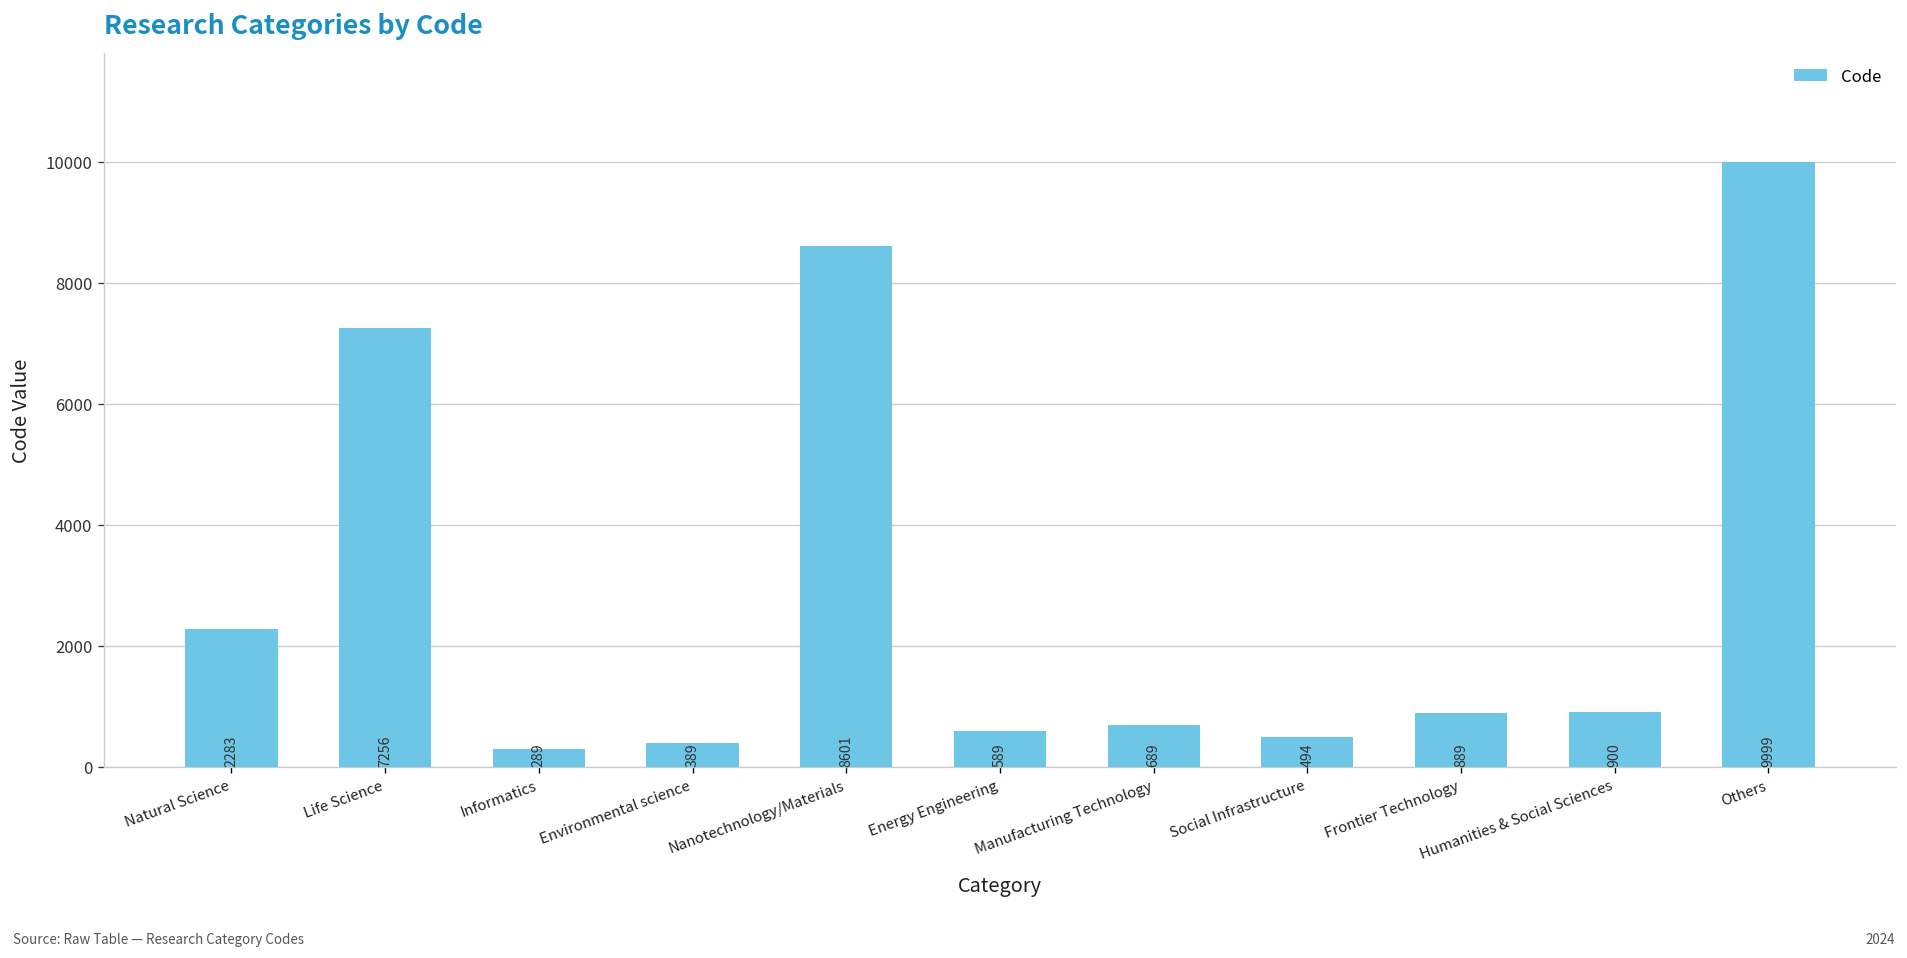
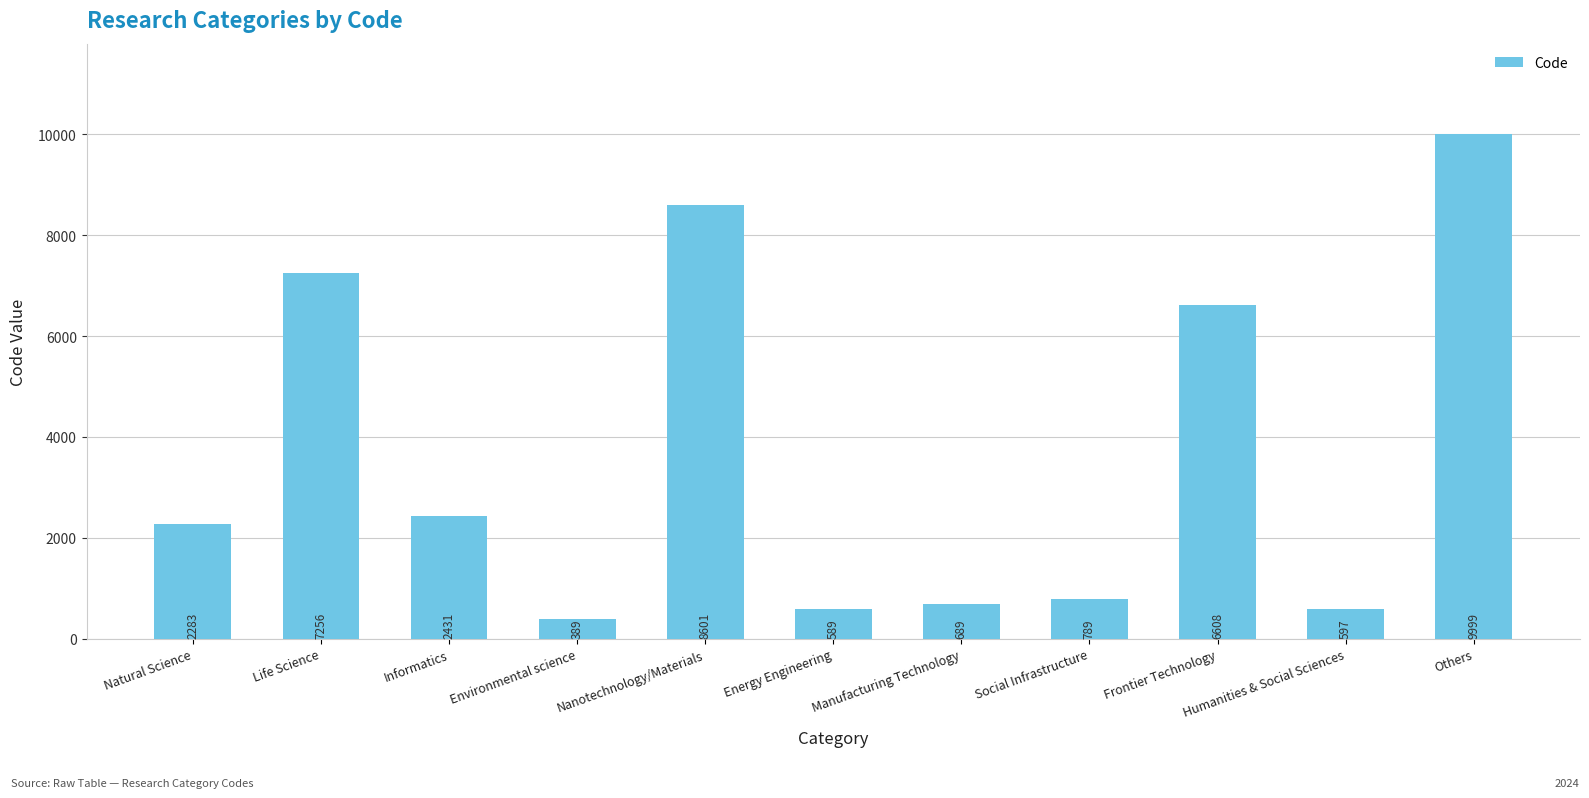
  {
    "Natural Science": 2283,
    "Life Science": 7256,
-   "Informatics": 289,
+   "Informatics": 2431,
    "Environmental science": 389,
    "Nanotechnology/Materials": 8601,
    "Energy Engineering": 589,
    "Manufacturing Technology": 689,
-   "Social Infrastructure": 494,
-   "Frontier Technology": 889,
-   "Humanities & Social Sciences": 900,
+   "Social Infrastructure": 789,
+   "Frontier Technology": 6608,
+   "Humanities & Social Sciences": 597,
    "Others": 9999
  }
